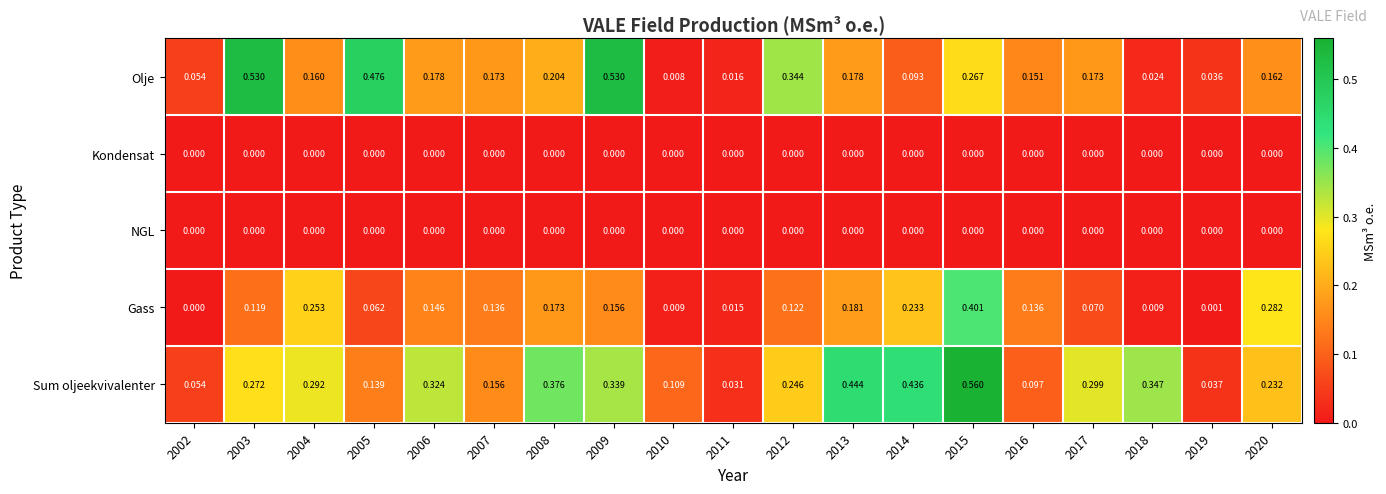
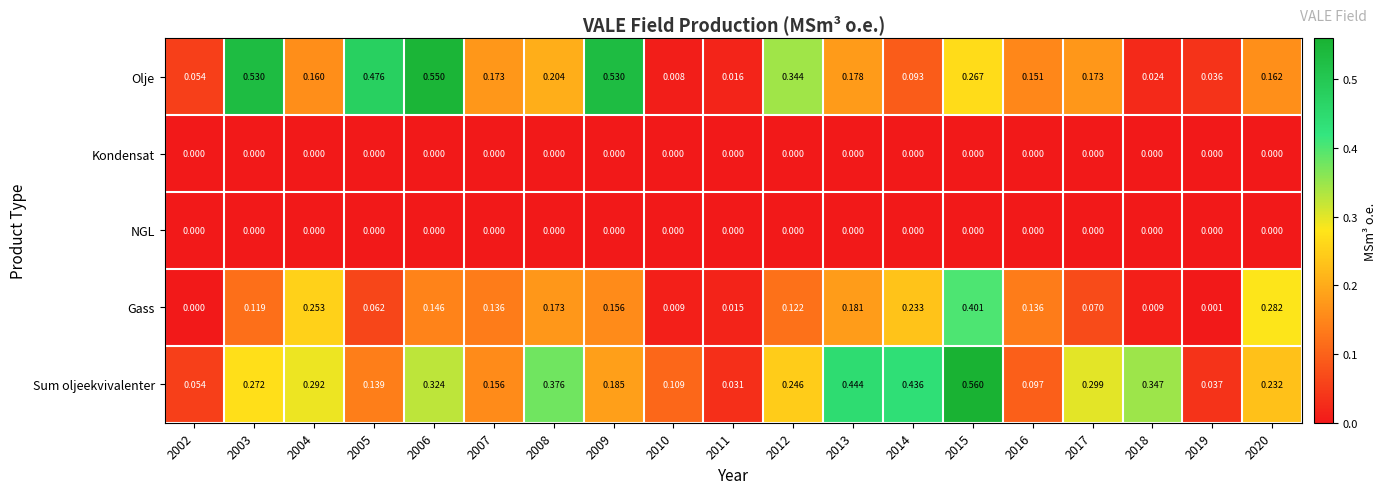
  {
    "Olje": {
      "2002": 0.054,
      "2003": 0.530,
      "2004": 0.160,
      "2005": 0.476,
-     "2006": 0.178,
+     "2006": 0.550,
      "2007": 0.173,
      "2008": 0.204,
      "2009": 0.530,
      "2010": 0.008,
      "2011": 0.016,
      "2012": 0.344,
      "2013": 0.178,
      "2014": 0.093,
      "2015": 0.267,
      "2016": 0.151,
      "2017": 0.173,
      "2018": 0.024,
      "2019": 0.036,
      "2020": 0.162
    },
    "Kondensat": {
      "2002": 0.000,
      "2003": 0.000,
      "2004": 0.000,
      "2005": 0.000,
      "2006": 0.000,
      "2007": 0.000,
      "2008": 0.000,
      "2009": 0.000,
      "2010": 0.000,
      "2011": 0.000,
      "2012": 0.000,
      "2013": 0.000,
      "2014": 0.000,
      "2015": 0.000,
      "2016": 0.000,
      "2017": 0.000,
      "2018": 0.000,
      "2019": 0.000,
      "2020": 0.000
    },
    "NGL": {
      "2002": 0.000,
      "2003": 0.000,
      "2004": 0.000,
      "2005": 0.000,
      "2006": 0.000,
      "2007": 0.000,
      "2008": 0.000,
      "2009": 0.000,
      "2010": 0.000,
      "2011": 0.000,
      "2012": 0.000,
      "2013": 0.000,
      "2014": 0.000,
      "2015": 0.000,
      "2016": 0.000,
      "2017": 0.000,
      "2018": 0.000,
      "2019": 0.000,
      "2020": 0.000
    },
    "Gass": {
      "2002": 0.000,
      "2003": 0.119,
      "2004": 0.253,
      "2005": 0.062,
      "2006": 0.146,
      "2007": 0.136,
      "2008": 0.173,
      "2009": 0.156,
      "2010": 0.009,
      "2011": 0.015,
      "2012": 0.122,
      "2013": 0.181,
      "2014": 0.233,
      "2015": 0.401,
      "2016": 0.136,
      "2017": 0.070,
      "2018": 0.009,
      "2019": 0.001,
      "2020": 0.282
    },
    "Sum oljeekvivalenter": {
      "2002": 0.054,
      "2003": 0.272,
      "2004": 0.292,
      "2005": 0.139,
      "2006": 0.324,
      "2007": 0.156,
      "2008": 0.376,
-     "2009": 0.339,
+     "2009": 0.185,
      "2010": 0.109,
      "2011": 0.031,
      "2012": 0.246,
      "2013": 0.444,
      "2014": 0.436,
      "2015": 0.560,
      "2016": 0.097,
      "2017": 0.299,
      "2018": 0.347,
      "2019": 0.037,
      "2020": 0.232
    }
  }
